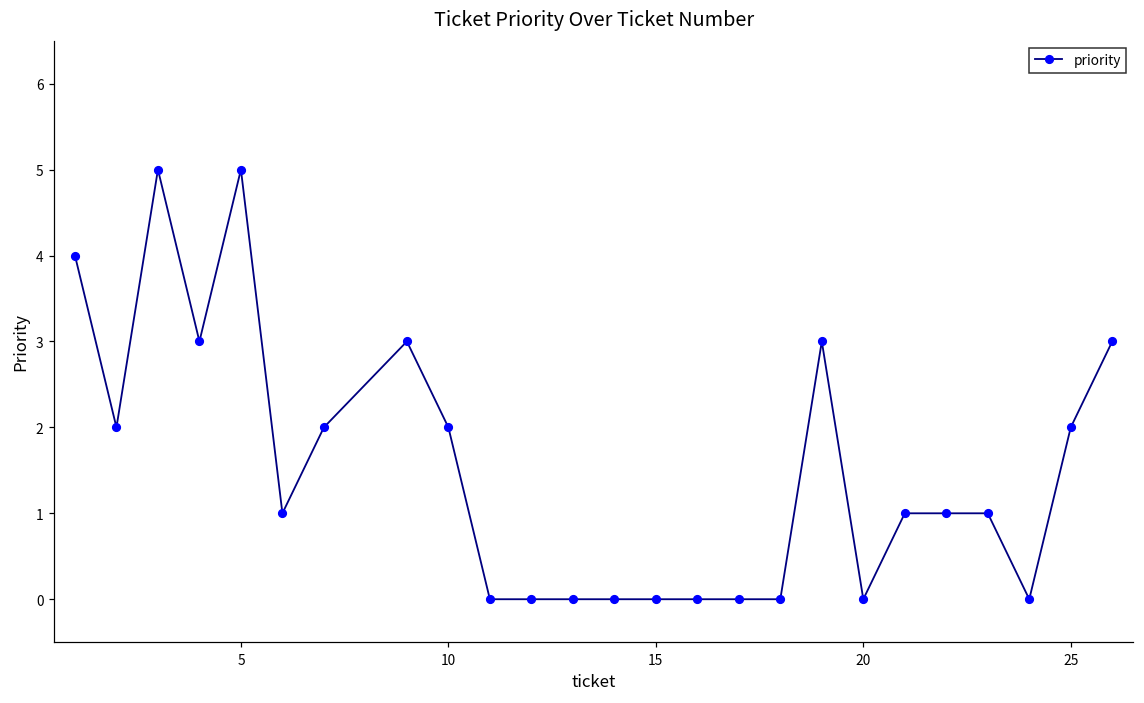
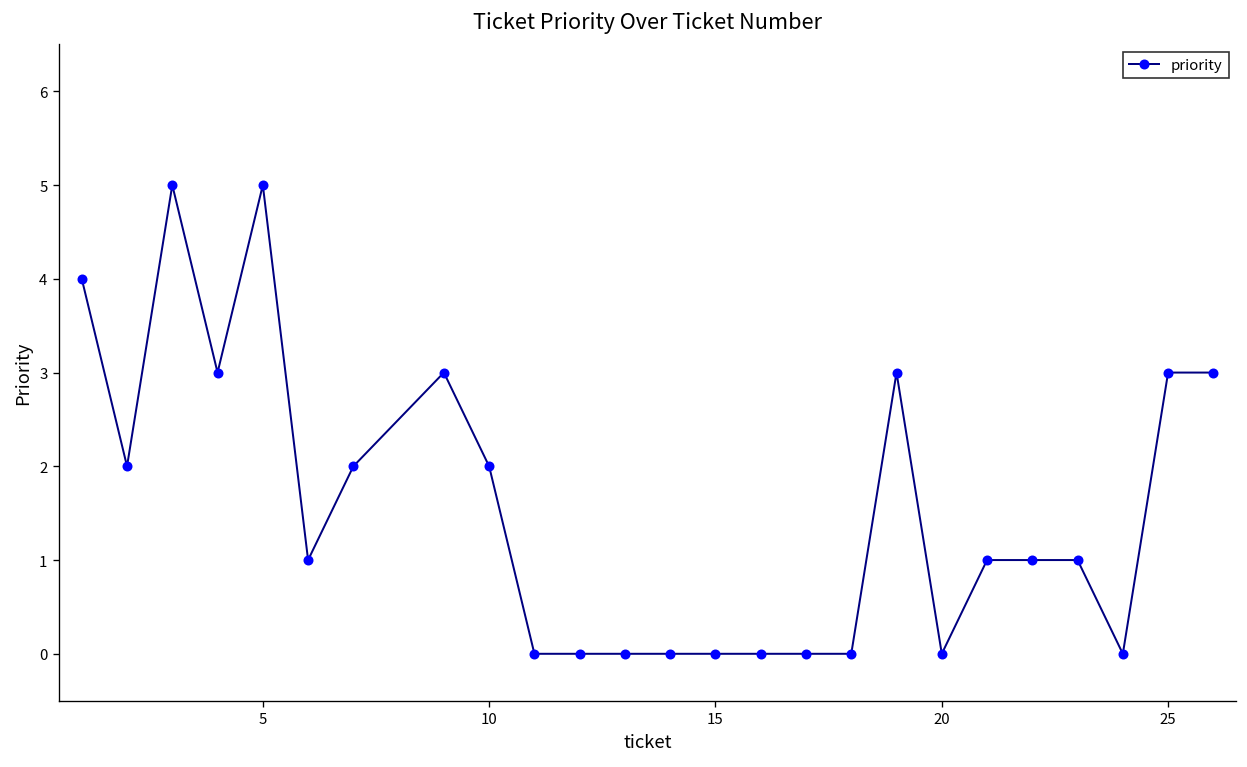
  {
    "5": 5,
    "10": 2,
    "15": 0,
    "20": 0,
-   "25": 2
+   "25": 3
  }
